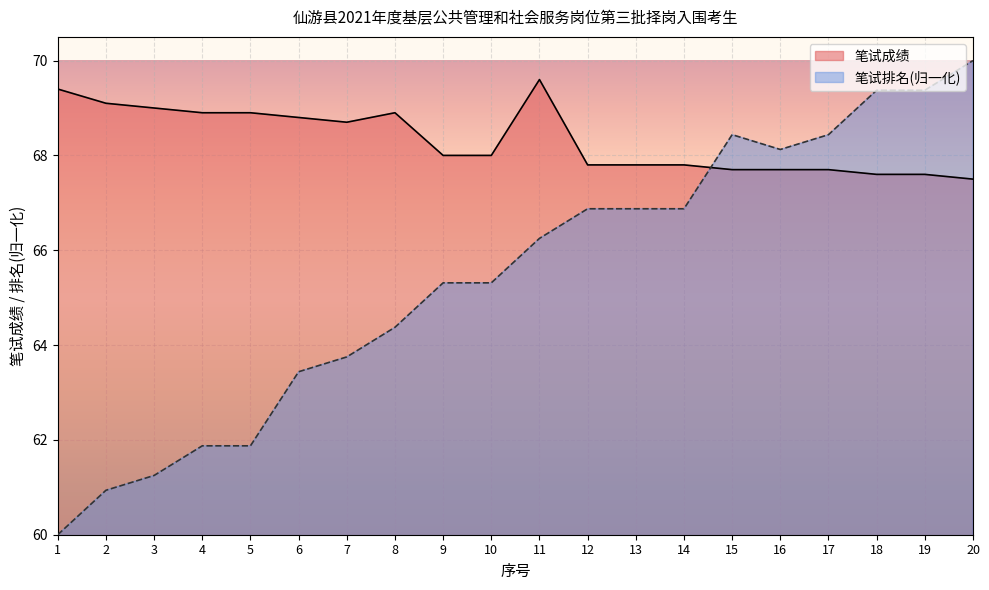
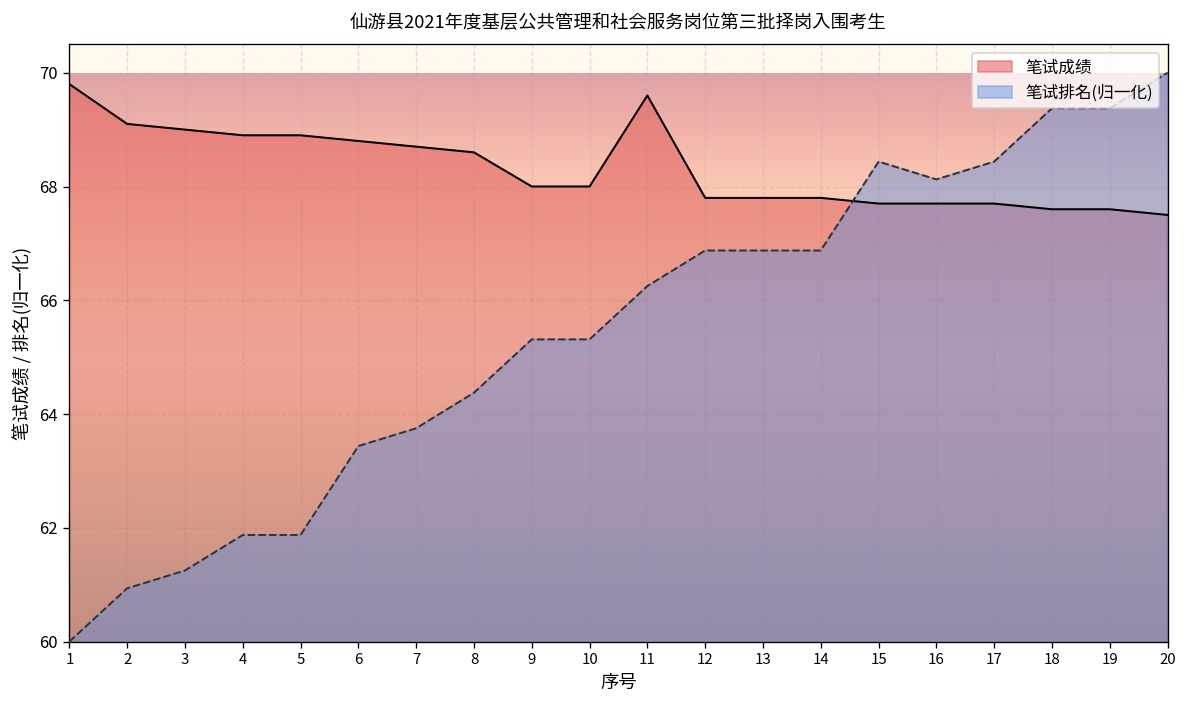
  {
    "笔试成绩": {
-     "1": 69.4,
+     "1": 69.8,
      "2": 69.1,
      "3": 69.0,
      "4": 68.9,
      "5": 68.9,
      "6": 68.8,
      "7": 68.7,
-     "8": 68.9,
+     "8": 68.6,
      "9": 68.0,
      "10": 68.0,
      "11": 69.6,
      "12": 67.8,
      "13": 67.8,
      "14": 67.8,
      "15": 67.7,
      "16": 67.7,
      "17": 67.7,
      "18": 67.6,
      "19": 67.6,
      "20": 67.5
    },
    "笔试排名(归一化)": {
      "1": 60.0,
      "2": 60.9,
      "3": 61.3,
      "4": 61.9,
      "5": 61.9,
      "6": 63.4,
      "7": 63.8,
      "8": 64.4,
      "9": 65.3,
      "10": 65.3,
      "11": 66.3,
      "12": 66.9,
      "13": 66.9,
      "14": 66.9,
      "15": 68.4,
      "16": 68.1,
      "17": 68.4,
      "20": 70.0
    }
  }
